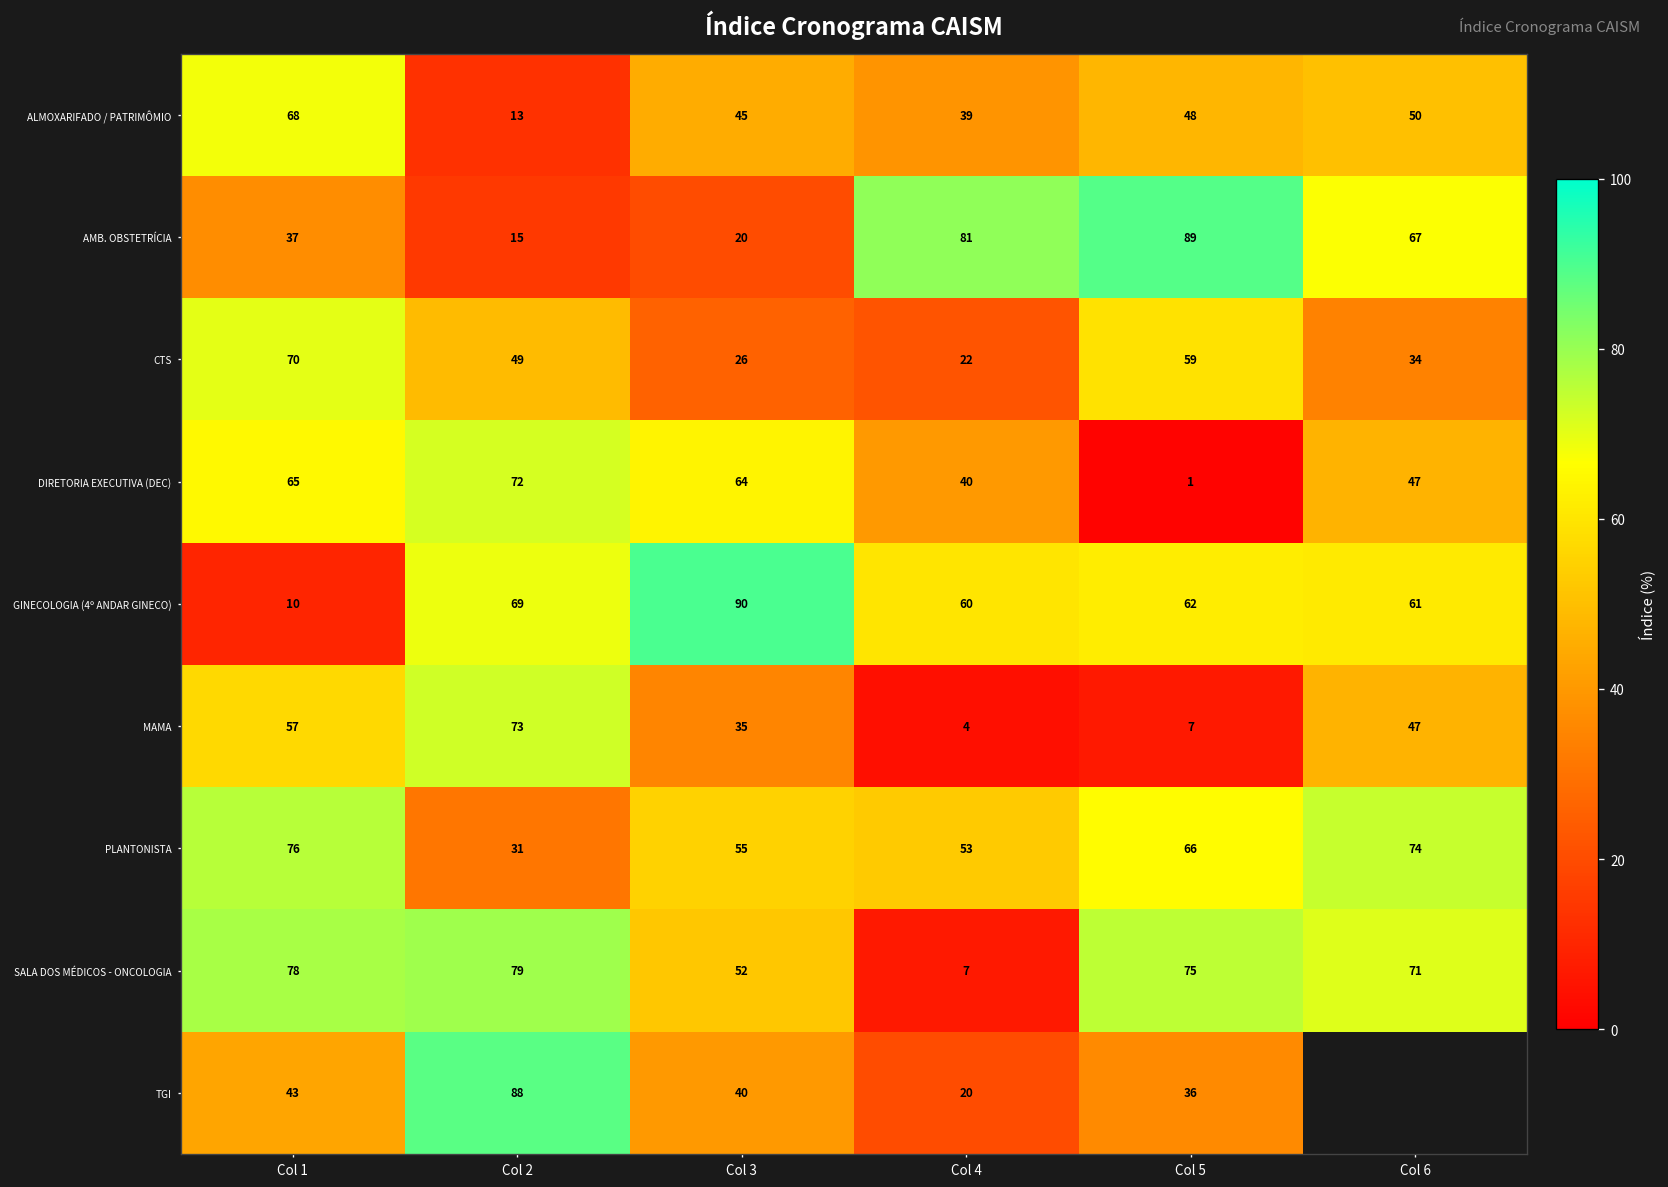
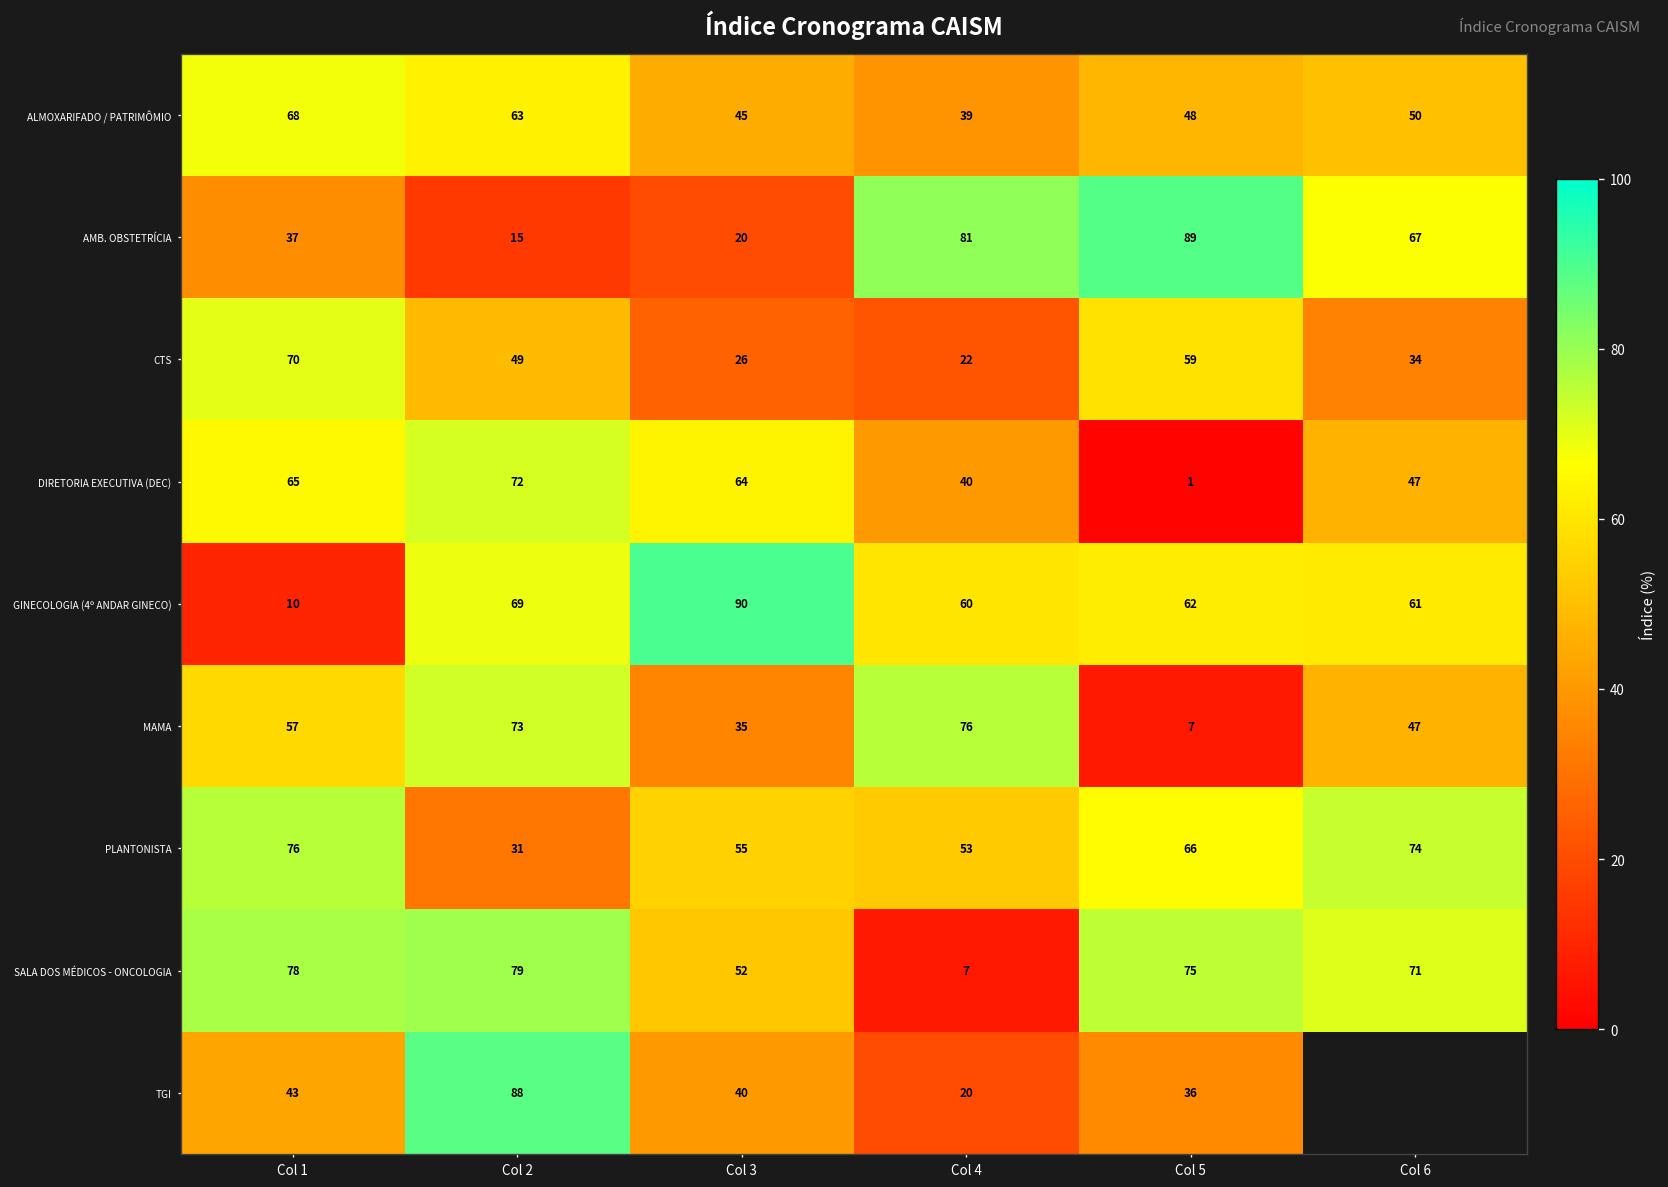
  {
    "ALMOXARIFADO / PATRIMÔMIO": {
      "Col 1": 68,
-     "Col 2": 13,
+     "Col 2": 63,
      "Col 3": 45,
      "Col 4": 39,
      "Col 5": 48,
      "Col 6": 50
    },
    "AMB. OBSTETRÍCIA": {
      "Col 1": 37,
      "Col 2": 15,
      "Col 3": 20,
      "Col 4": 81,
      "Col 5": 89,
      "Col 6": 67
    },
    "CTS": {
      "Col 1": 70,
      "Col 2": 49,
      "Col 3": 26,
      "Col 4": 22,
      "Col 5": 59,
      "Col 6": 34
    },
    "DIRETORIA EXECUTIVA (DEC)": {
      "Col 1": 65,
      "Col 2": 72,
      "Col 3": 64,
      "Col 4": 40,
      "Col 5": 1,
      "Col 6": 47
    },
    "GINECOLOGIA (4º ANDAR GINECO)": {
      "Col 1": 10,
      "Col 2": 69,
      "Col 3": 90,
      "Col 4": 60,
      "Col 5": 62,
      "Col 6": 61
    },
    "MAMA": {
      "Col 1": 57,
      "Col 2": 73,
      "Col 3": 35,
-     "Col 4": 4,
+     "Col 4": 76,
      "Col 5": 7,
      "Col 6": 47
    },
    "PLANTONISTA": {
      "Col 1": 76,
      "Col 2": 31,
      "Col 3": 55,
      "Col 4": 53,
      "Col 5": 66,
      "Col 6": 74
    },
    "SALA DOS MÉDICOS - ONCOLOGIA": {
      "Col 1": 78,
      "Col 2": 79,
      "Col 3": 52,
      "Col 4": 7,
      "Col 5": 75,
      "Col 6": 71
    },
    "TGI": {
      "Col 1": 43,
      "Col 2": 88,
      "Col 3": 40,
      "Col 4": 20,
      "Col 5": 36
    }
  }
